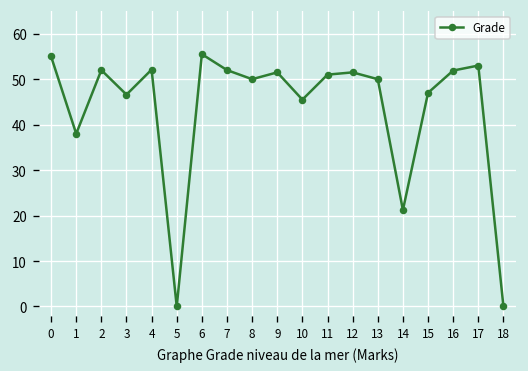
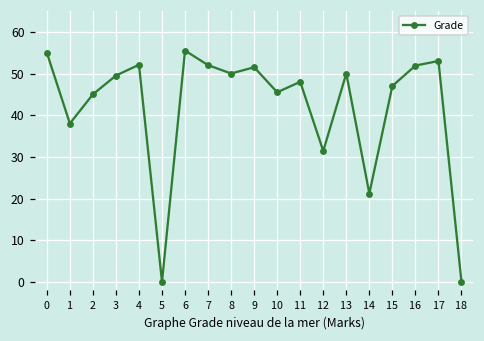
  {
    "0": 55,
    "1": 38,
-   "2": 52,
-   "3": 47,
+   "2": 45,
+   "3": 50,
    "4": 52,
    "5": 0,
    "6": 56,
    "7": 52,
    "8": 50,
    "9": 52,
    "10": 46,
-   "11": 51,
-   "12": 52,
+   "11": 48,
+   "12": 31,
    "13": 50,
    "14": 21,
    "15": 47,
    "16": 52,
    "17": 53,
    "18": 0
  }
